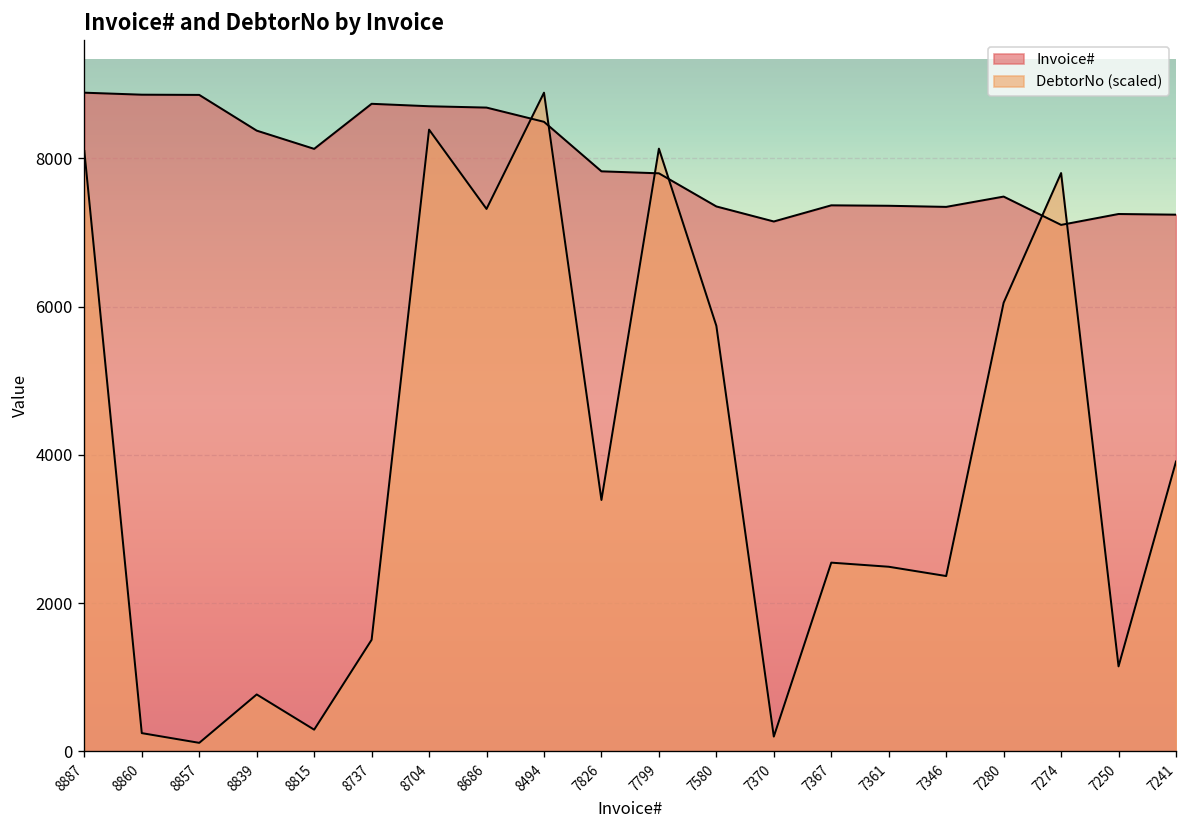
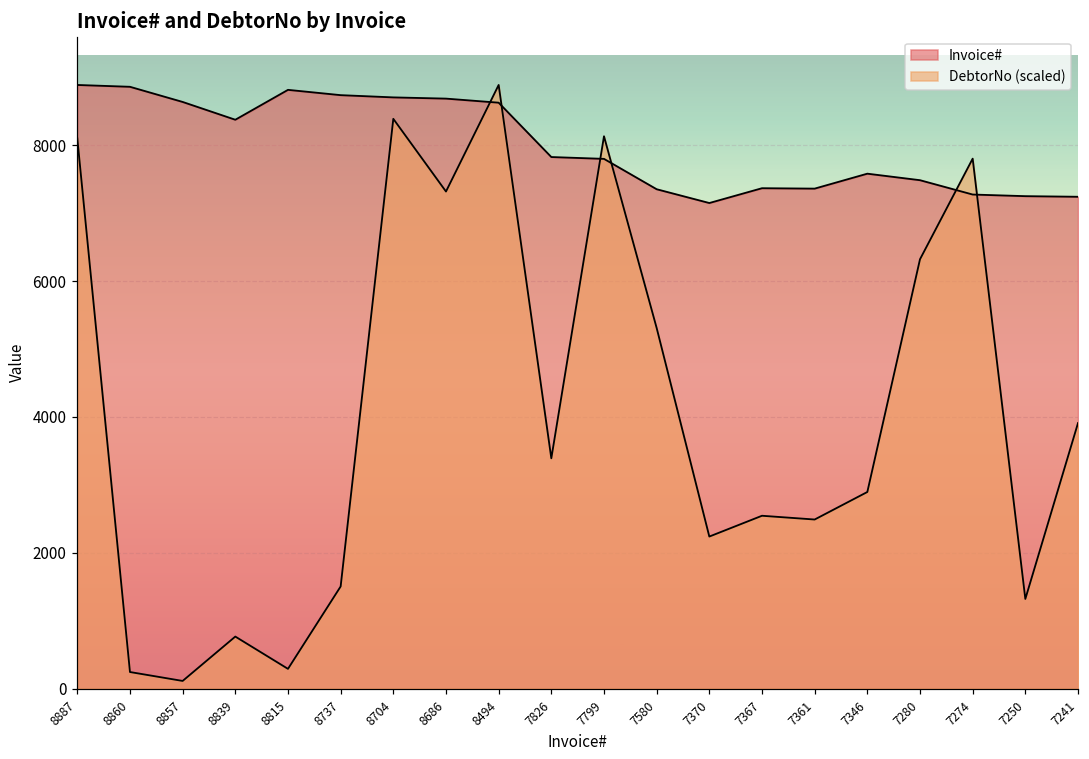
  {
    "Invoice#": {
      "8887": 8900,
      "8860": 8900,
-     "8857": 8900,
+     "8857": 8600,
      "8839": 8400,
-     "8815": 8100,
+     "8815": 8800,
      "8737": 8700,
      "8704": 8700,
      "8686": 8700,
-     "8494": 8500,
+     "8494": 8600,
      "7826": 7800,
      "7799": 7800,
      "7580": 7400,
      "7370": 7100,
      "7367": 7400,
      "7361": 7400,
-     "7346": 7300,
+     "7346": 7600,
      "7280": 7500,
-     "7274": 7100,
+     "7274": 7300,
      "7250": 7300,
      "7241": 7200
    },
    "DebtorNo (scaled)": {
      "8887": 8100,
      "8860": 200,
      "8857": 100,
      "8839": 800,
      "8815": 300,
      "8737": 1500,
      "8704": 8400,
      "8686": 7300,
      "8494": 8900,
      "7826": 3400,
      "7799": 8100,
-     "7580": 5700,
-     "7370": 200,
+     "7580": 5300,
+     "7370": 2200,
      "7367": 2500,
      "7361": 2500,
-     "7346": 2400,
-     "7280": 6100,
+     "7346": 2900,
+     "7280": 6300,
      "7274": 7800,
-     "7250": 1100,
+     "7250": 1300,
      "7241": 3900
    }
  }
